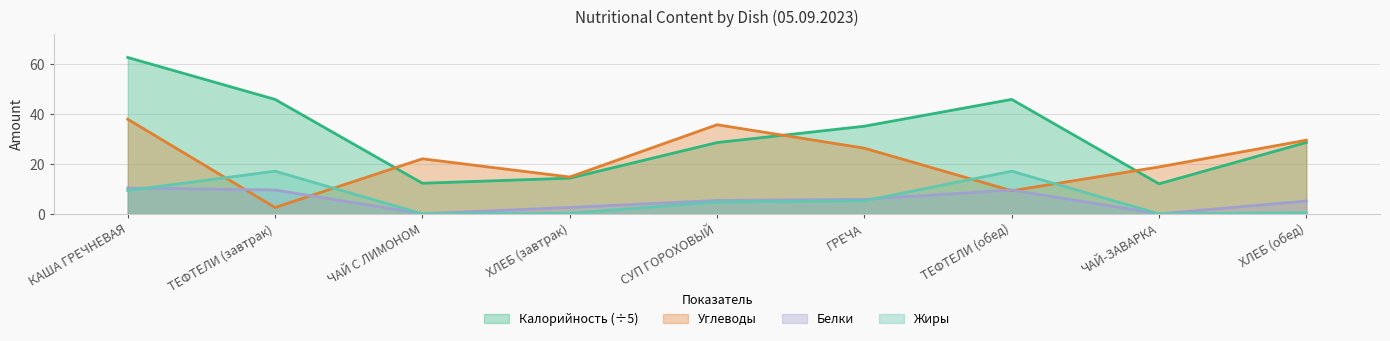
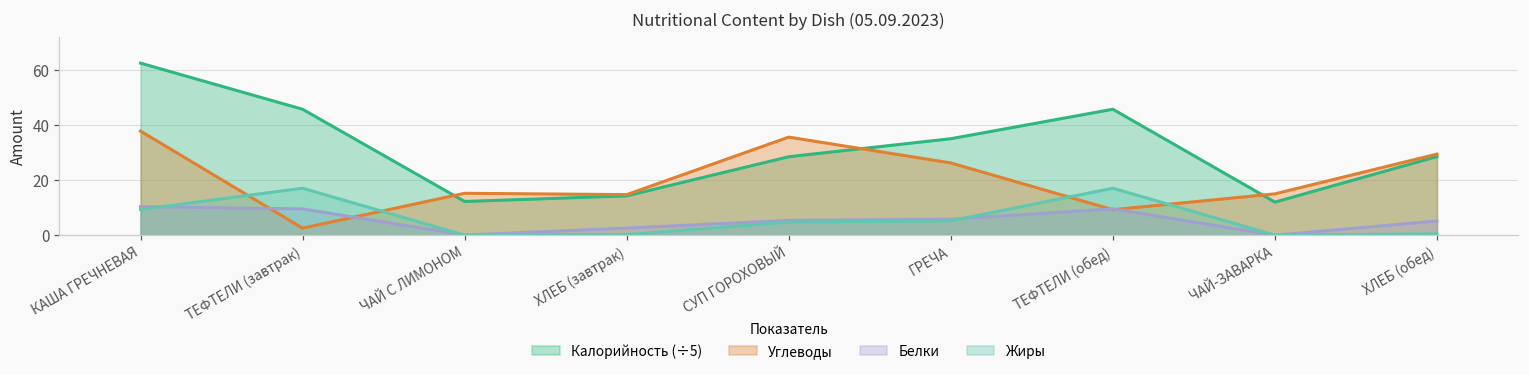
  {
    "Углеводы": {
      "КАША ГРЕЧНЕВАЯ": 38,
      "ТЕФТЕЛИ (завтрак)": 3,
-     "ЧАЙ С ЛИМОНОМ": 22,
+     "ЧАЙ С ЛИМОНОМ": 15,
      "СУП ГОРОХОВЫЙ": 36,
      "ГРЕЧА": 26,
-     "ЧАЙ-ЗАВАРКА": 19
+     "ЧАЙ-ЗАВАРКА": 15
    }
  }
